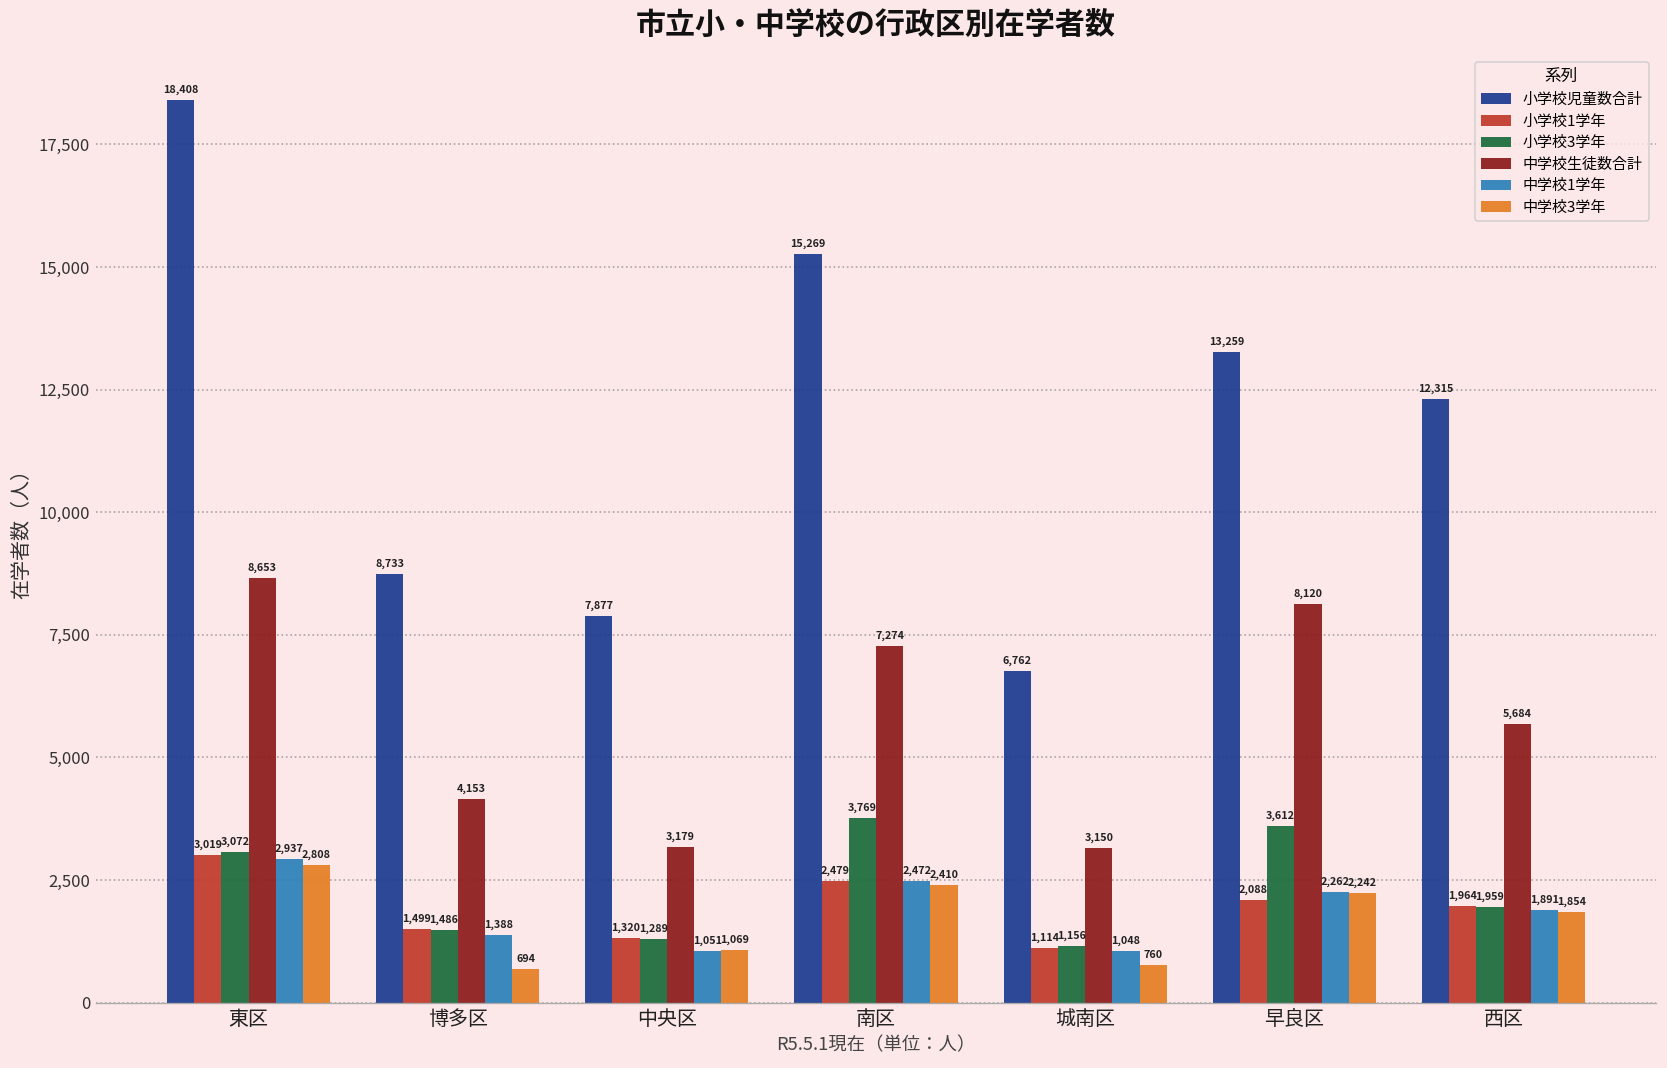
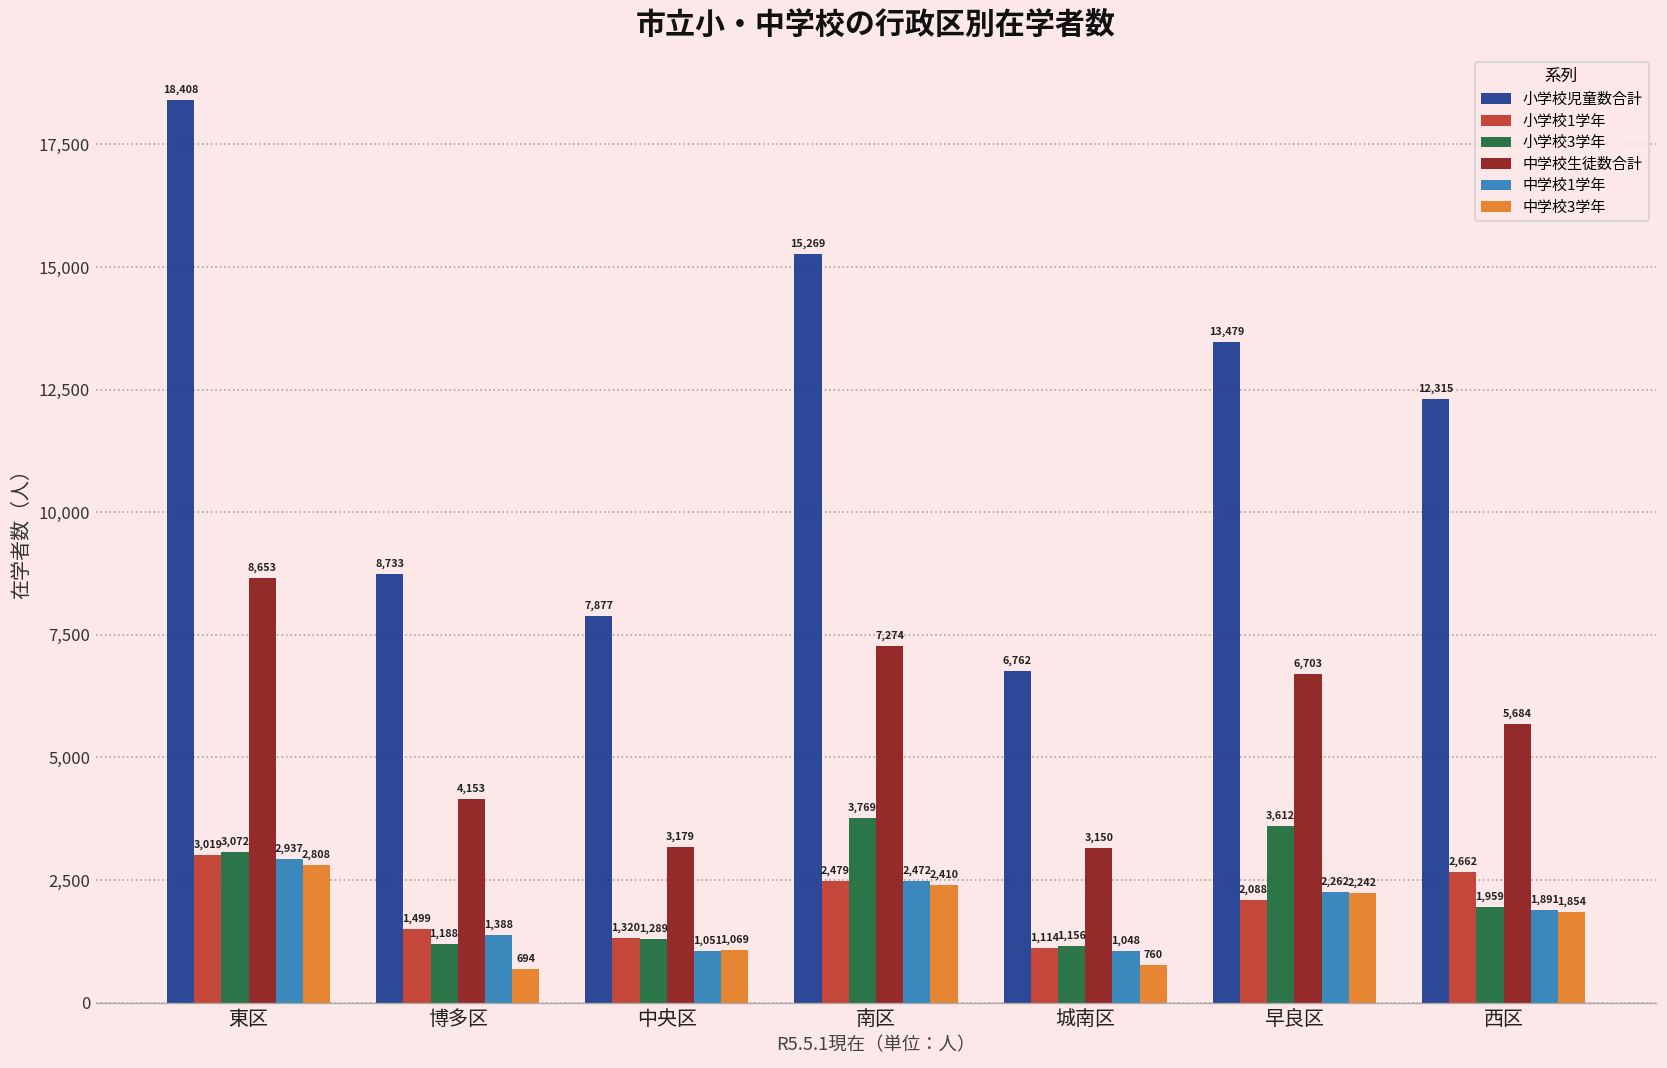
  {
    "小学校児童数合計": {
      "東区": "18,408",
      "博多区": "8,733",
      "中央区": "7,877",
      "南区": "15,269",
      "城南区": "6,762",
-     "早良区": "13,259",
+     "早良区": "13,479",
      "西区": "12,315"
    },
    "小学校1学年": {
      "東区": "3,019",
      "博多区": "1,499",
      "中央区": "1,320",
      "南区": "2,479",
      "城南区": "1,114",
      "早良区": "2,088",
-     "西区": "1,964"
+     "西区": "2,662"
    },
    "小学校3学年": {
      "東区": "3,072",
-     "博多区": "1,486",
+     "博多区": "1,188",
      "中央区": "1,289",
      "南区": "3,769",
      "城南区": "1,156",
      "早良区": "3,612",
      "西区": "1,959"
    },
    "中学校生徒数合計": {
      "東区": "8,653",
      "博多区": "4,153",
      "中央区": "3,179",
      "南区": "7,274",
      "城南区": "3,150",
-     "早良区": "8,120",
+     "早良区": "6,703",
      "西区": "5,684"
    },
    "中学校1学年": {
      "東区": "2,937",
      "博多区": "1,388",
      "中央区": "1,051",
      "南区": "2,472",
      "城南区": "1,048",
      "早良区": "2,262",
      "西区": "1,891"
    },
    "中学校3学年": {
      "東区": "2,808",
      "博多区": "694",
      "中央区": "1,069",
      "南区": "2,410",
      "城南区": "760",
      "早良区": "2,242",
      "西区": "1,854"
    }
  }
